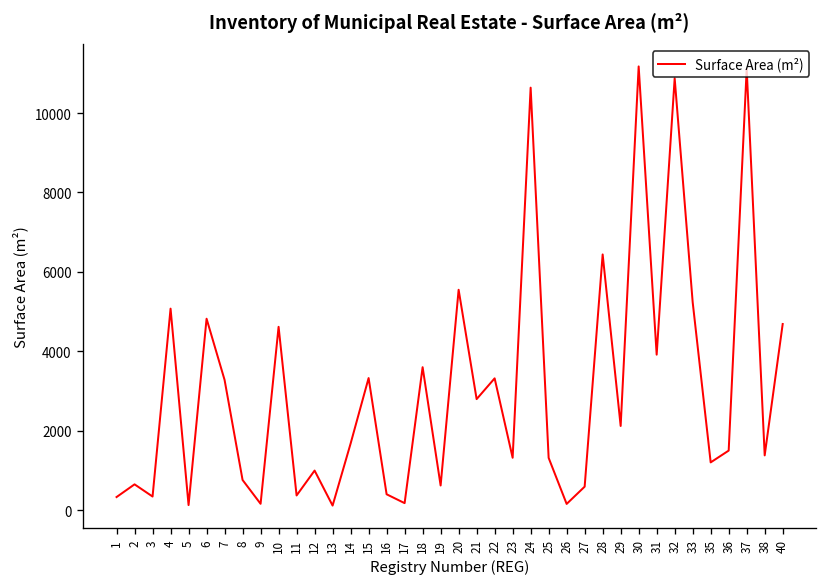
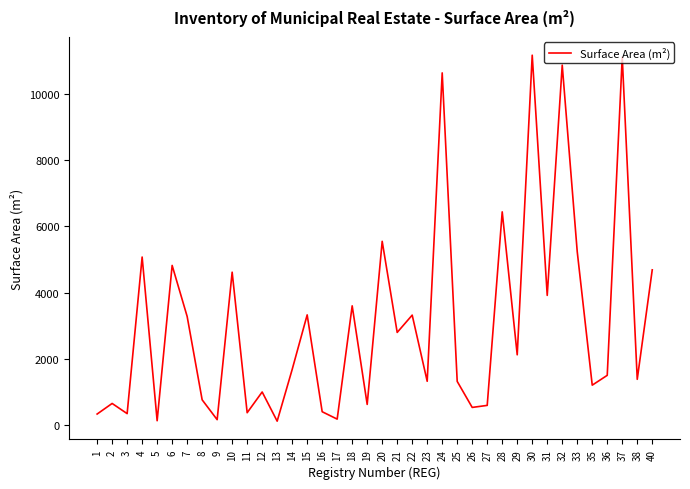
  {
    "1": 300,
    "2": 700,
    "3": 300,
    "4": 5100,
    "5": 100,
    "6": 4800,
    "7": 3300,
    "8": 800,
    "9": 200,
    "10": 4600,
    "11": 400,
    "12": 1000,
    "13": 100,
    "14": 1700,
    "15": 3300,
    "16": 400,
    "17": 200,
    "18": 3600,
    "19": 600,
    "20": 5600,
    "21": 2800,
    "22": 3300,
    "23": 1300,
    "24": 10600,
    "25": 1300,
-   "26": 200,
+   "26": 500,
    "27": 600,
    "28": 6400,
    "29": 2100,
    "30": 11200,
    "31": 3900,
    "32": 10900,
    "33": 5200,
    "35": 1200,
    "36": 1500,
    "38": 1400,
    "40": 4700
  }
